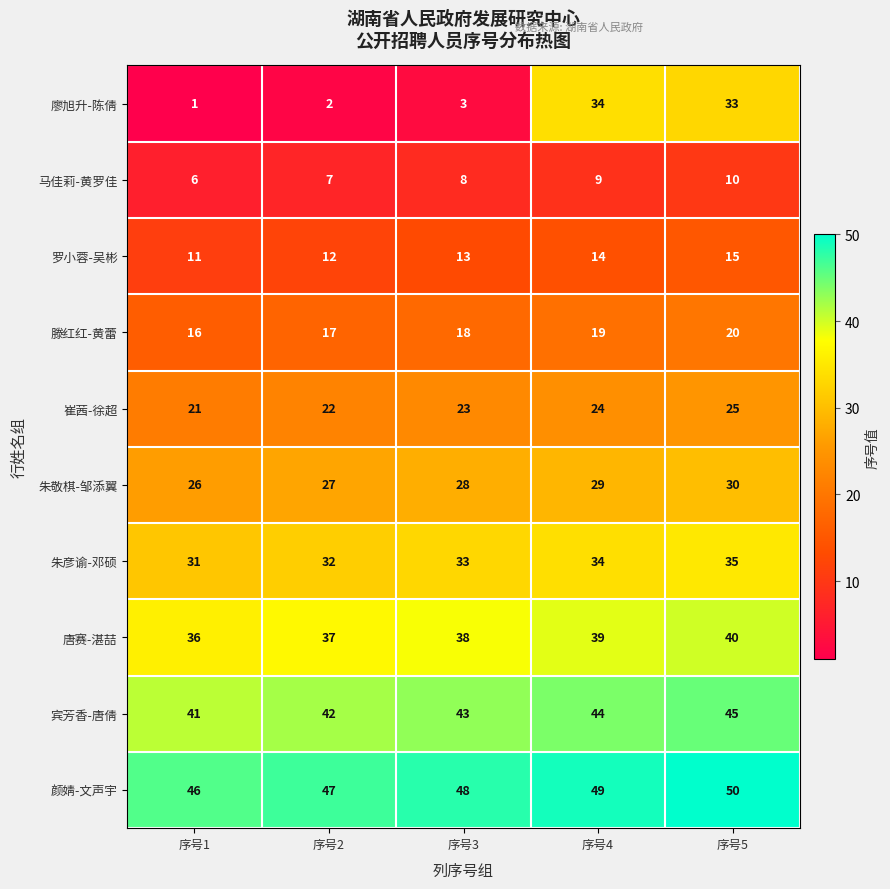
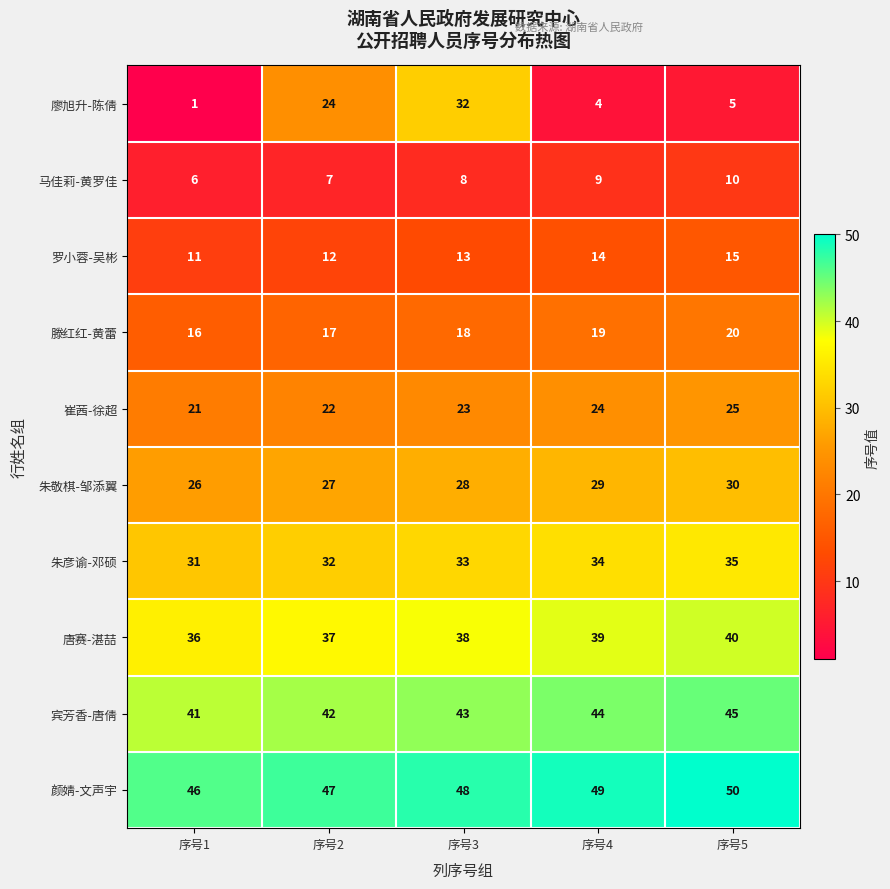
  {
    "廖旭升-陈倩": {
      "序号1": 1,
-     "序号2": 2,
-     "序号3": 3,
-     "序号4": 34,
-     "序号5": 33
+     "序号2": 24,
+     "序号3": 32,
+     "序号4": 4,
+     "序号5": 5
    },
    "马佳莉-黄罗佳": {
      "序号1": 6,
      "序号2": 7,
      "序号3": 8,
      "序号4": 9,
      "序号5": 10
    },
    "罗小蓉-吴彬": {
      "序号1": 11,
      "序号2": 12,
      "序号3": 13,
      "序号4": 14,
      "序号5": 15
    },
    "滕红红-黄蕾": {
      "序号1": 16,
      "序号2": 17,
      "序号3": 18,
      "序号4": 19,
      "序号5": 20
    },
    "崔茜-徐超": {
      "序号1": 21,
      "序号2": 22,
      "序号3": 23,
      "序号4": 24,
      "序号5": 25
    },
    "朱敬棋-邹添翼": {
      "序号1": 26,
      "序号2": 27,
      "序号3": 28,
      "序号4": 29,
      "序号5": 30
    },
    "朱彦谕-邓硕": {
      "序号1": 31,
      "序号2": 32,
      "序号3": 33,
      "序号4": 34,
      "序号5": 35
    },
    "唐赛-湛喆": {
      "序号1": 36,
      "序号2": 37,
      "序号3": 38,
      "序号4": 39,
      "序号5": 40
    },
    "宾芳香-唐倩": {
      "序号1": 41,
      "序号2": 42,
      "序号3": 43,
      "序号4": 44,
      "序号5": 45
    },
    "颜婧-文声宇": {
      "序号1": 46,
      "序号2": 47,
      "序号3": 48,
      "序号4": 49,
      "序号5": 50
    }
  }
